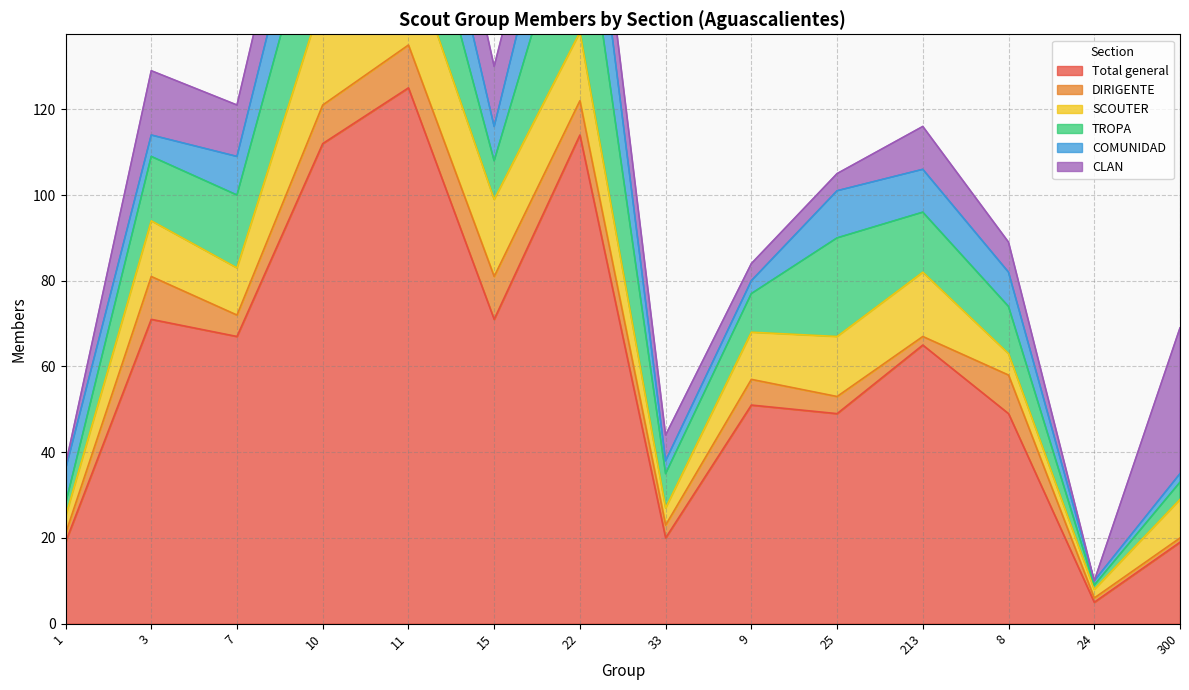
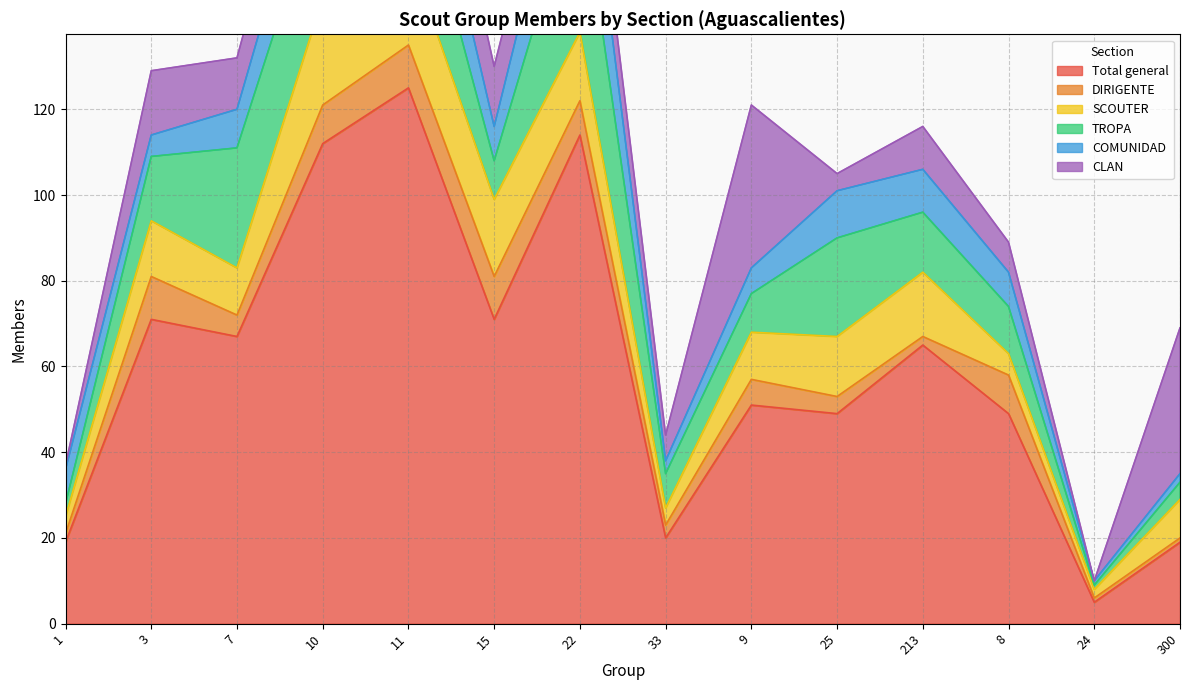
  {
    "SCOUTER": {
      "1": 4,
      "3": 13,
      "7": 11,
      "15": 18,
      "33": 4,
      "9": 11,
      "25": 14,
      "213": 15,
      "8": 5,
      "24": 2,
      "300": 9
    },
    "TROPA": {
      "1": 3,
      "3": 15,
-     "7": 17,
+     "7": 28,
      "15": 9,
      "33": 8,
      "9": 9,
      "25": 23,
      "213": 14,
      "8": 11,
      "24": 1,
      "300": 4
    },
    "COMUNIDAD": {
      "1": 8,
      "3": 5,
      "7": 9,
      "15": 8,
      "33": 3,
-     "9": 3,
+     "9": 6,
      "25": 11,
      "213": 10,
      "8": 8,
      "300": 2
    },
    "CLAN": {
      "1": 1,
      "3": 15,
      "7": 12,
      "15": 14,
      "33": 6,
-     "9": 4,
+     "9": 38,
      "25": 4,
      "213": 10,
      "8": 7,
      "300": 34
    }
  }
